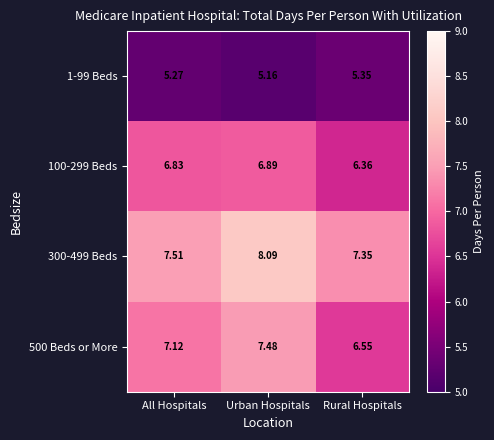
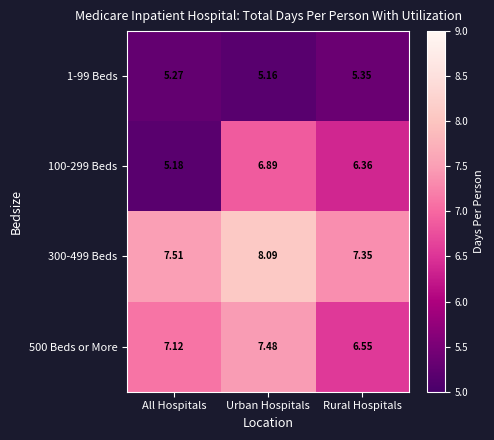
  {
    "1-99 Beds": {
      "All Hospitals": 5.27,
      "Urban Hospitals": 5.16,
      "Rural Hospitals": 5.35
    },
    "100-299 Beds": {
-     "All Hospitals": 6.83,
+     "All Hospitals": 5.18,
      "Urban Hospitals": 6.89,
      "Rural Hospitals": 6.36
    },
    "300-499 Beds": {
      "All Hospitals": 7.51,
      "Urban Hospitals": 8.09,
      "Rural Hospitals": 7.35
    },
    "500 Beds or More": {
      "All Hospitals": 7.12,
      "Urban Hospitals": 7.48,
      "Rural Hospitals": 6.55
    }
  }
